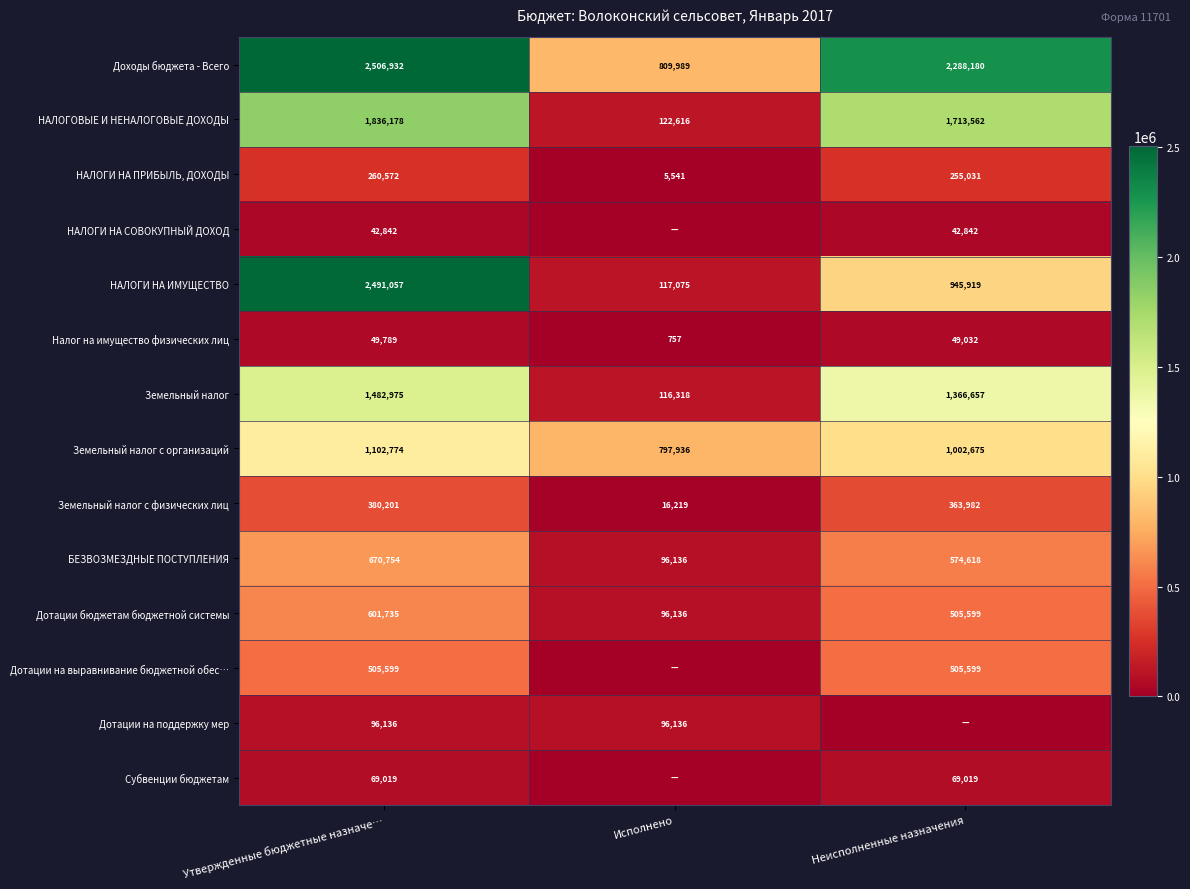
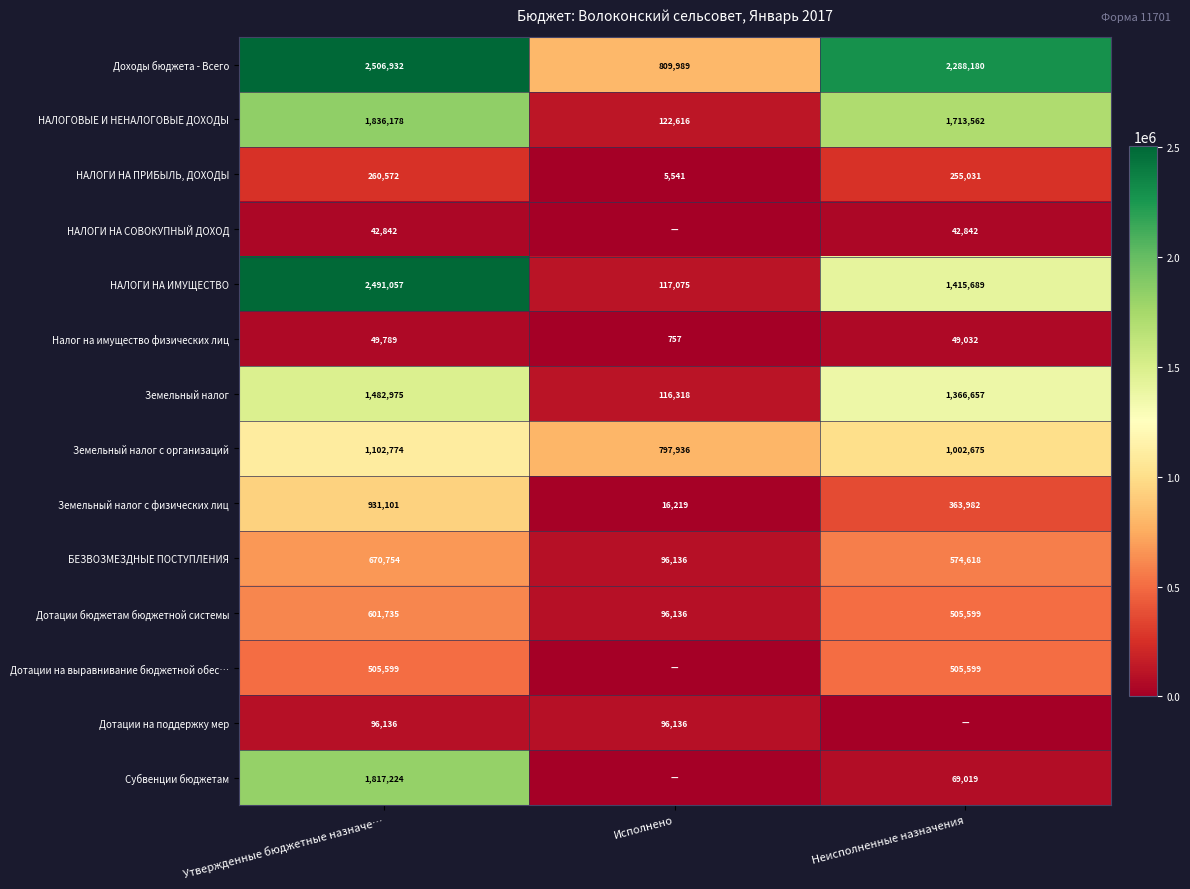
  {
    "Доходы бюджета - Всего": {
      "Утвержденные бюджетные назначе…": "2,506,932",
      "Исполнено": "809,989",
      "Неисполненные назначения": "2,288,180"
    },
    "НАЛОГОВЫЕ И НЕНАЛОГОВЫЕ ДОХОДЫ": {
      "Утвержденные бюджетные назначе…": "1,836,178",
      "Исполнено": "122,616",
      "Неисполненные назначения": "1,713,562"
    },
    "НАЛОГИ НА ПРИБЫЛЬ, ДОХОДЫ": {
      "Утвержденные бюджетные назначе…": "260,572",
      "Исполнено": "5,541",
      "Неисполненные назначения": "255,031"
    },
    "НАЛОГИ НА СОВОКУПНЫЙ ДОХОД": {
      "Утвержденные бюджетные назначе…": "42,842",
      "Неисполненные назначения": "42,842"
    },
    "НАЛОГИ НА ИМУЩЕСТВО": {
      "Утвержденные бюджетные назначе…": "2,491,057",
      "Исполнено": "117,075",
-     "Неисполненные назначения": "945,919"
+     "Неисполненные назначения": "1,415,689"
    },
    "Налог на имущество физических лиц": {
      "Утвержденные бюджетные назначе…": "49,789",
      "Исполнено": "757",
      "Неисполненные назначения": "49,032"
    },
    "Земельный налог": {
      "Утвержденные бюджетные назначе…": "1,482,975",
      "Исполнено": "116,318",
      "Неисполненные назначения": "1,366,657"
    },
    "Земельный налог с организаций": {
      "Утвержденные бюджетные назначе…": "1,102,774",
      "Исполнено": "797,936",
      "Неисполненные назначения": "1,002,675"
    },
    "Земельный налог с физических лиц": {
-     "Утвержденные бюджетные назначе…": "380,201",
+     "Утвержденные бюджетные назначе…": "931,101",
      "Исполнено": "16,219",
      "Неисполненные назначения": "363,982"
    },
    "БЕЗВОЗМЕЗДНЫЕ ПОСТУПЛЕНИЯ": {
      "Утвержденные бюджетные назначе…": "670,754",
      "Исполнено": "96,136",
      "Неисполненные назначения": "574,618"
    },
    "Дотации бюджетам бюджетной системы": {
      "Утвержденные бюджетные назначе…": "601,735",
      "Исполнено": "96,136",
      "Неисполненные назначения": "505,599"
    },
    "Дотации на выравнивание бюджетной обес…": {
      "Утвержденные бюджетные назначе…": "505,599",
      "Неисполненные назначения": "505,599"
    },
    "Дотации на поддержку мер": {
      "Утвержденные бюджетные назначе…": "96,136",
      "Исполнено": "96,136"
    },
    "Субвенции бюджетам": {
-     "Утвержденные бюджетные назначе…": "69,019",
+     "Утвержденные бюджетные назначе…": "1,817,224",
      "Неисполненные назначения": "69,019"
    }
  }
